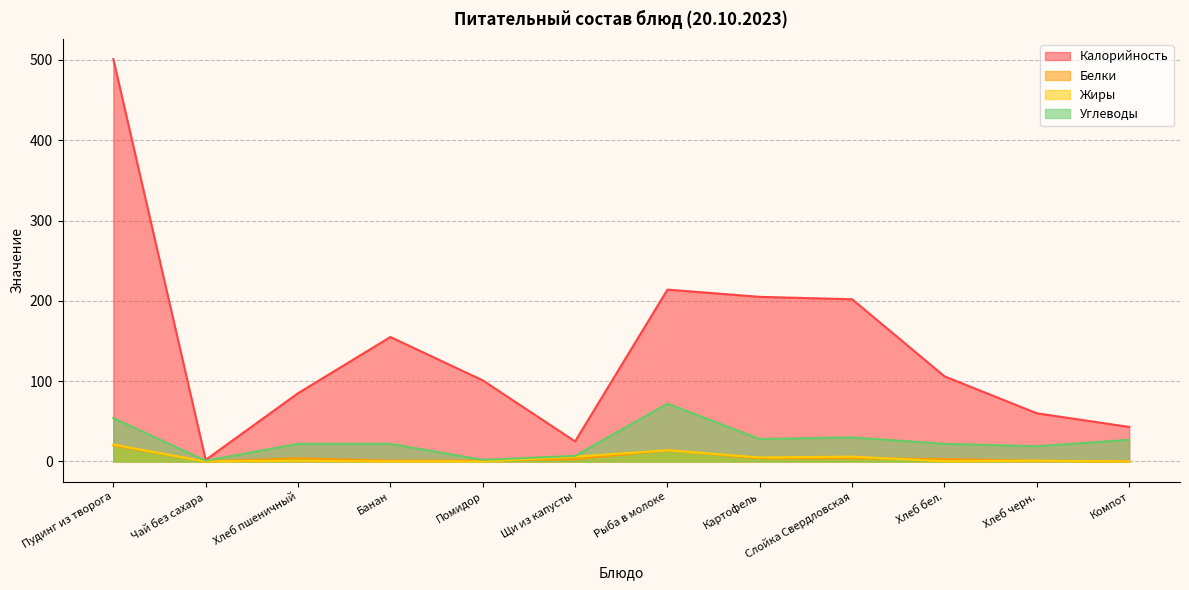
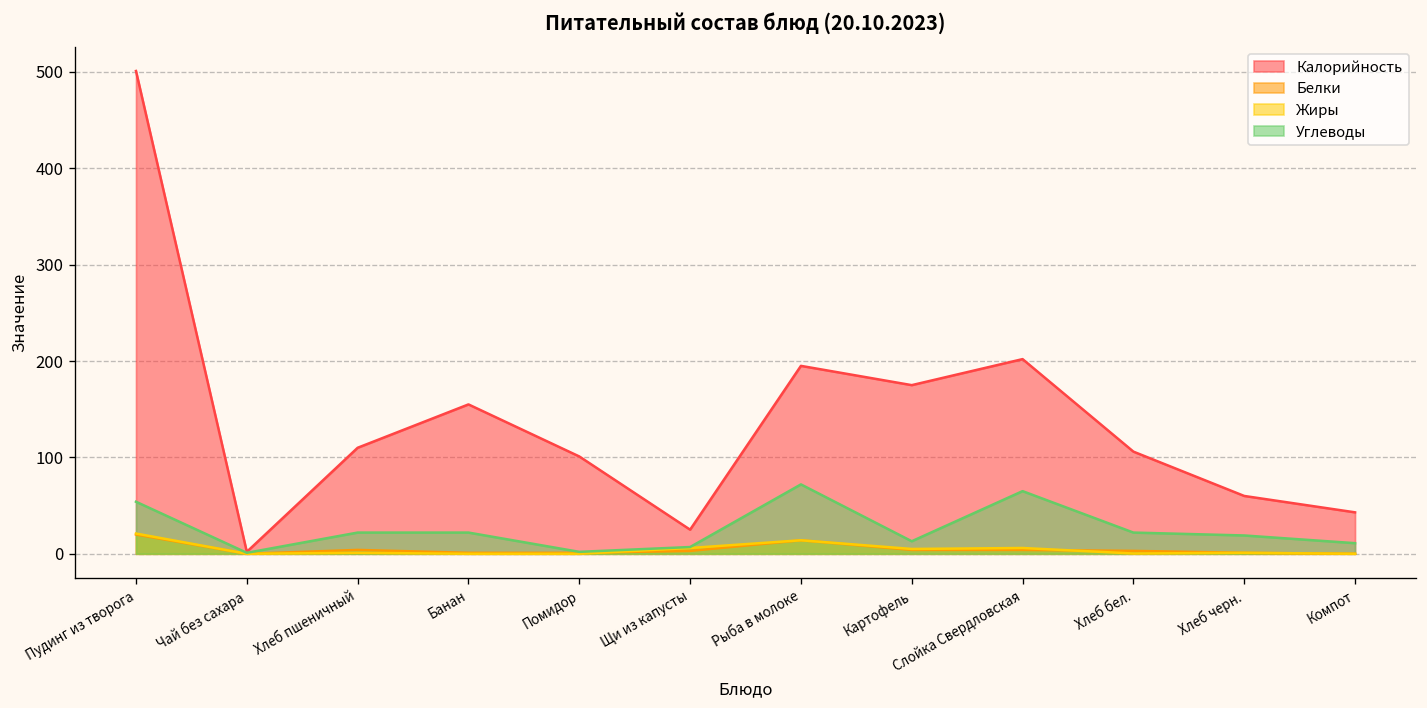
  {
    "Калорийность": {
      "Пудинг из творога": 500,
-     "Хлеб пшеничный": 90,
+     "Хлеб пшеничный": 110,
      "Банан": 160,
      "Помидор": 100,
      "Щи из капусты": 30,
-     "Рыба в молоке": 210,
-     "Картофель": 210,
+     "Рыба в молоке": 200,
+     "Картофель": 180,
      "Слойка Свердловская": 200,
      "Хлеб бел.": 110,
      "Хлеб черн.": 60,
      "Компот": 40
    },
    "Углеводы": {
      "Пудинг из творога": 50,
      "Хлеб пшеничный": 20,
      "Банан": 20,
      "Рыба в молоке": 70,
-     "Картофель": 30,
-     "Слойка Свердловская": 30,
+     "Картофель": 10,
+     "Слойка Свердловская": 70,
      "Хлеб бел.": 20,
      "Хлеб черн.": 20,
-     "Компот": 30
+     "Компот": 10
    }
  }
